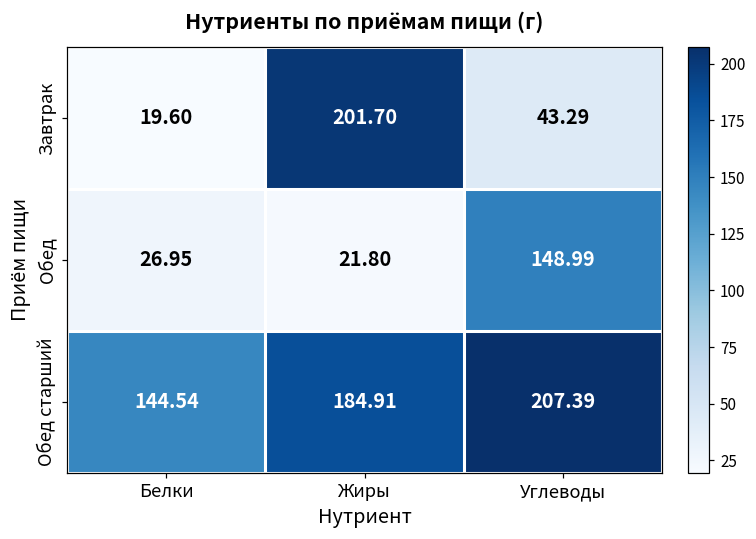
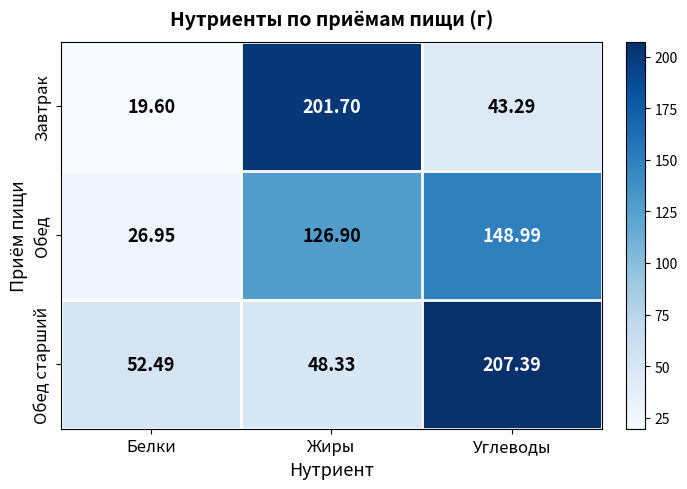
  {
    "Завтрак": {
      "Белки": 19.60,
      "Жиры": 201.70,
      "Углеводы": 43.29
    },
    "Обед": {
      "Белки": 26.95,
-     "Жиры": 21.80,
+     "Жиры": 126.90,
      "Углеводы": 148.99
    },
    "Обед старший": {
-     "Белки": 144.54,
-     "Жиры": 184.91,
+     "Белки": 52.49,
+     "Жиры": 48.33,
      "Углеводы": 207.39
    }
  }
